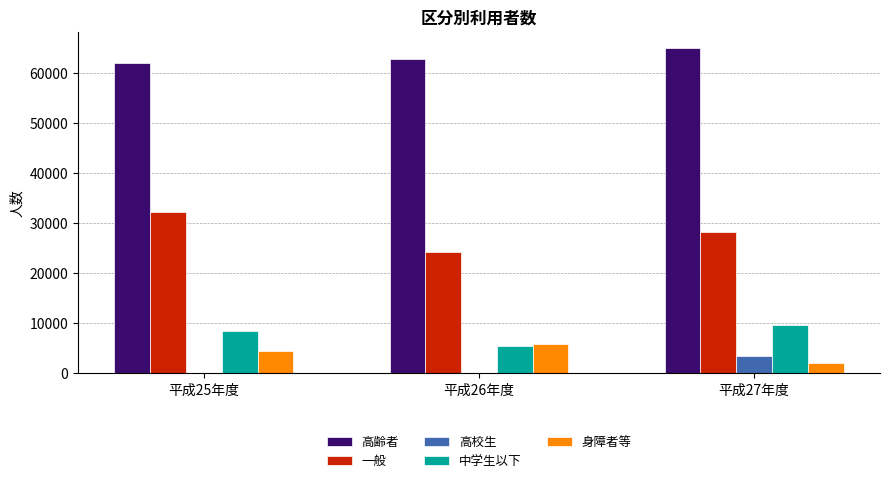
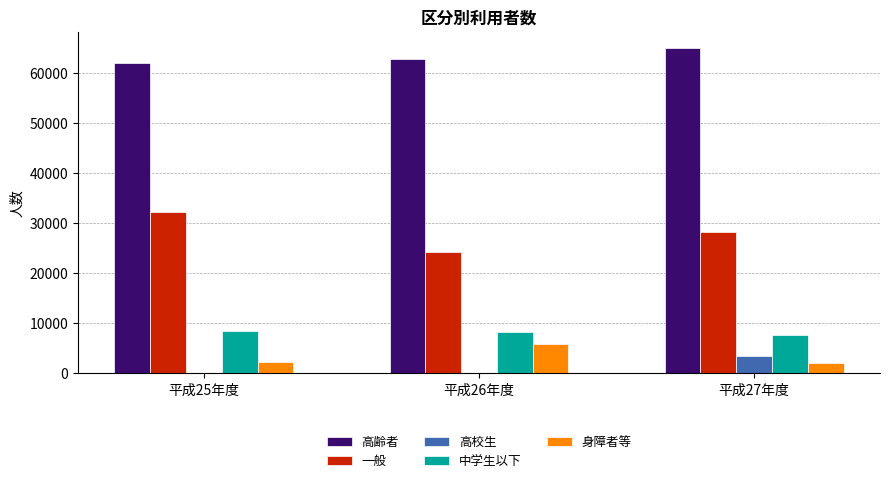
  {
    "高齢者": {
      "平成25年度": 62000,
      "平成26年度": 63000,
      "平成27年度": 65000
    },
    "一般": {
      "平成25年度": 32000,
      "平成26年度": 24000,
      "平成27年度": 28000
    },
    "高校生": {
      "平成27年度": 3000
    },
    "中学生以下": {
      "平成25年度": 9000,
-     "平成26年度": 5000,
-     "平成27年度": 10000
+     "平成26年度": 8000,
+     "平成27年度": 8000
    },
    "身障者等": {
-     "平成25年度": 4000,
+     "平成25年度": 2000,
      "平成26年度": 6000,
      "平成27年度": 2000
    }
  }
